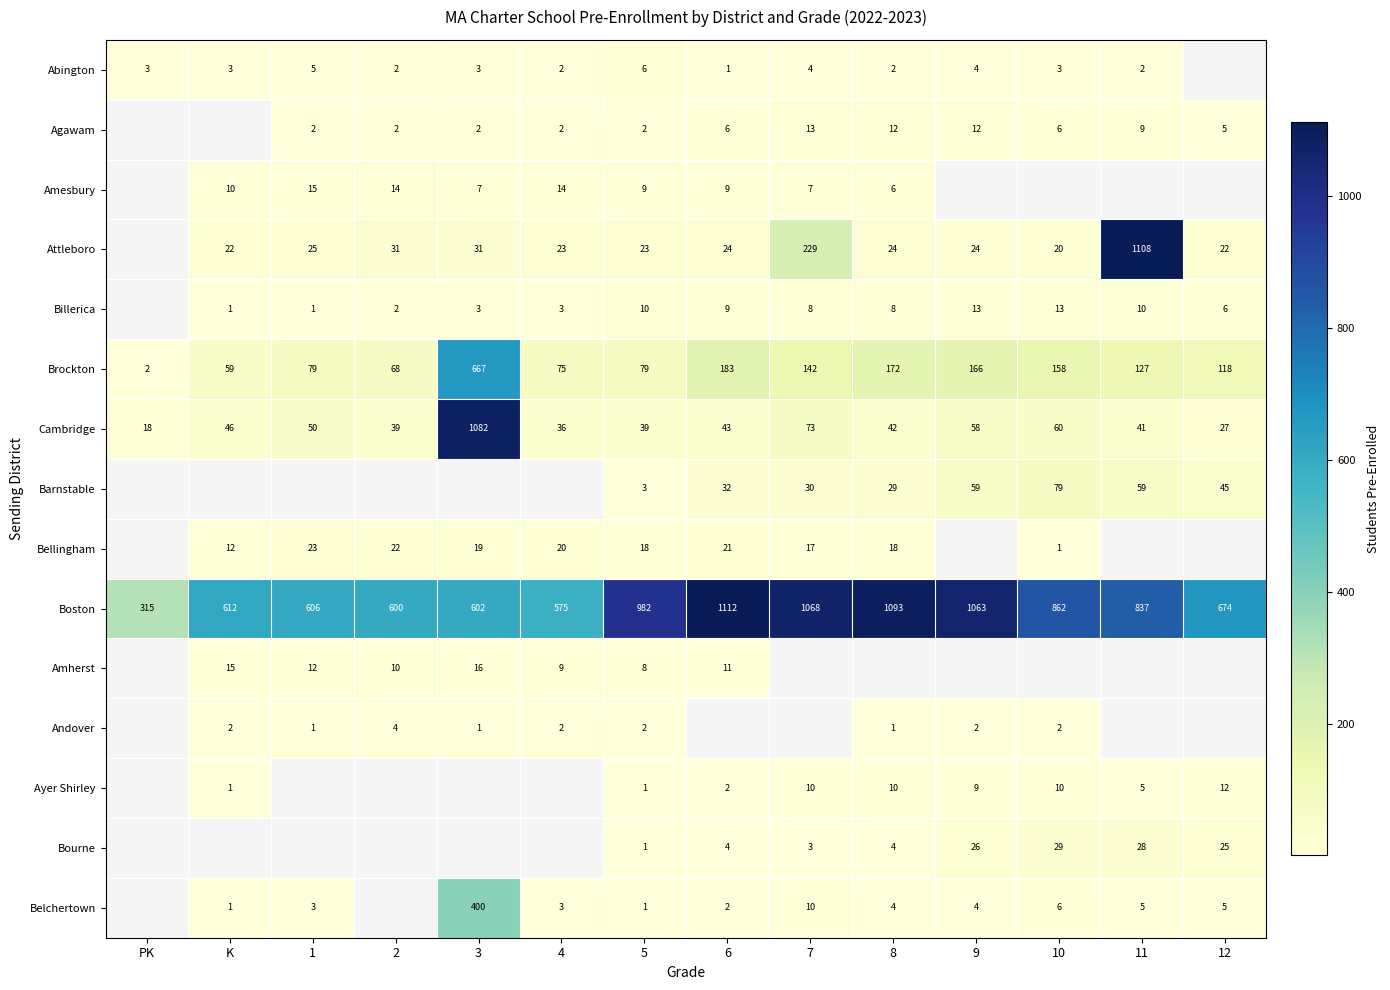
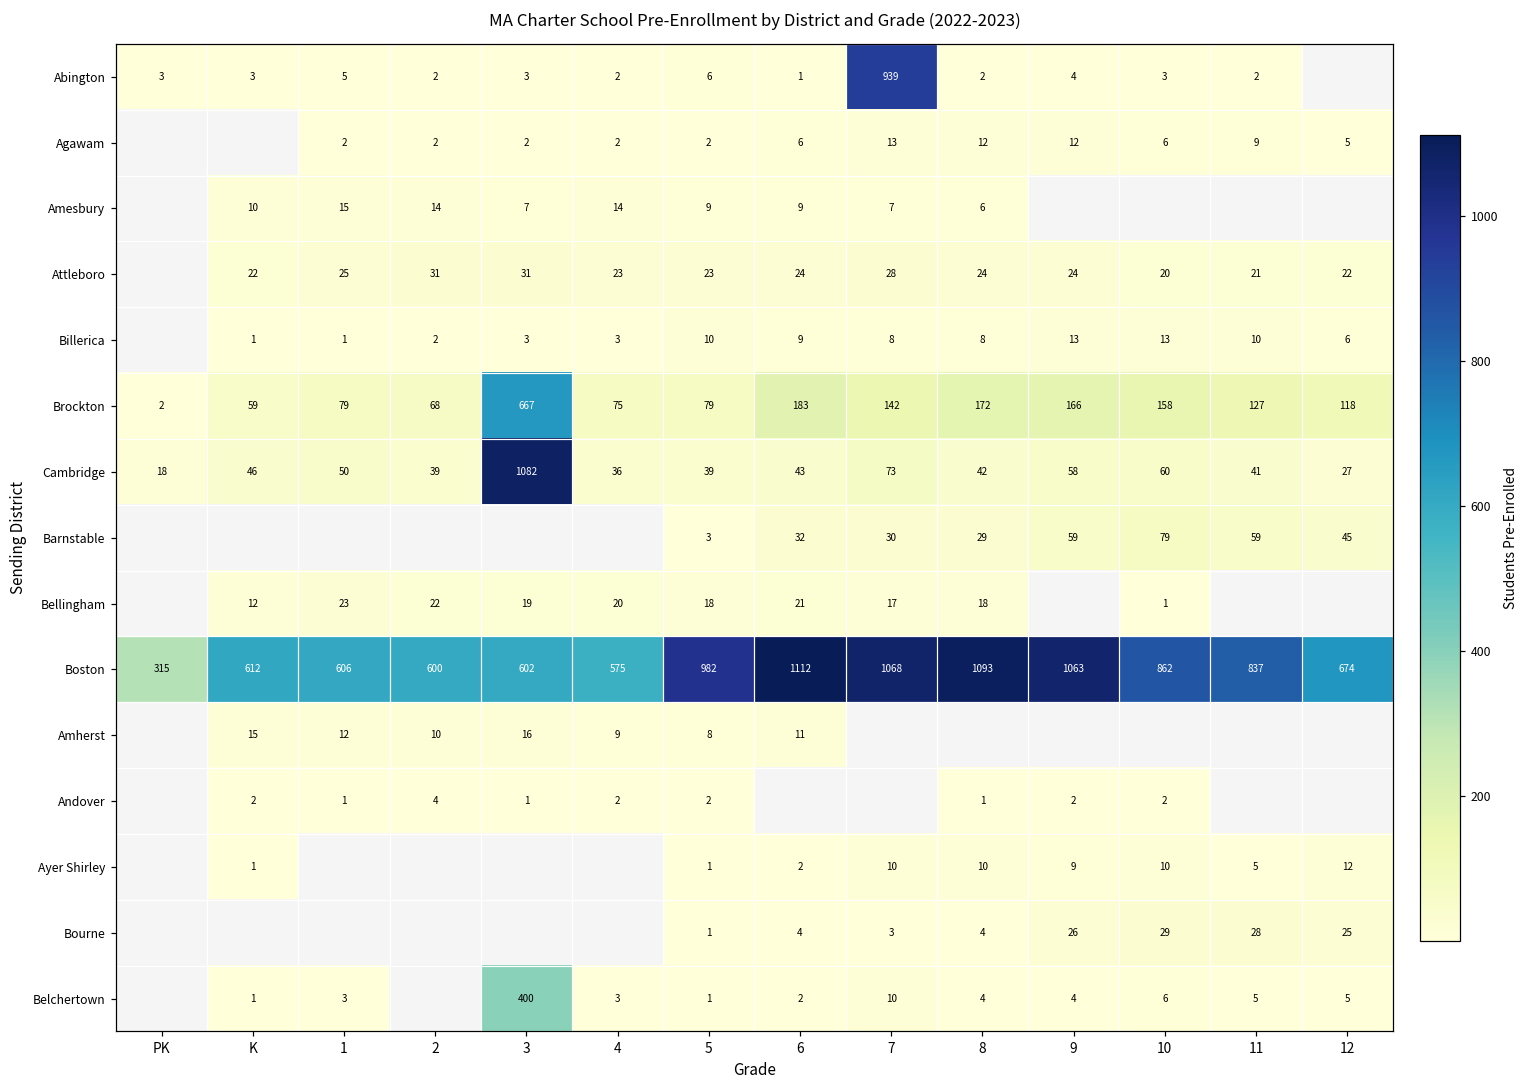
  {
    "Abington": {
      "PK": 3,
      "K": 3,
      "1": 5,
      "2": 2,
      "3": 3,
      "4": 2,
      "5": 6,
      "6": 1,
-     "7": 4,
+     "7": 939,
      "8": 2,
      "9": 4,
      "10": 3,
      "11": 2
    },
    "Agawam": {
      "1": 2,
      "2": 2,
      "3": 2,
      "4": 2,
      "5": 2,
      "6": 6,
      "7": 13,
      "8": 12,
      "9": 12,
      "10": 6,
      "11": 9,
      "12": 5
    },
    "Amesbury": {
      "K": 10,
      "1": 15,
      "2": 14,
      "3": 7,
      "4": 14,
      "5": 9,
      "6": 9,
      "7": 7,
      "8": 6
    },
    "Attleboro": {
      "K": 22,
      "1": 25,
      "2": 31,
      "3": 31,
      "4": 23,
      "5": 23,
      "6": 24,
-     "7": 229,
+     "7": 28,
      "8": 24,
      "9": 24,
      "10": 20,
-     "11": 1108,
+     "11": 21,
      "12": 22
    },
    "Billerica": {
      "K": 1,
      "1": 1,
      "2": 2,
      "3": 3,
      "4": 3,
      "5": 10,
      "6": 9,
      "7": 8,
      "8": 8,
      "9": 13,
      "10": 13,
      "11": 10,
      "12": 6
    },
    "Brockton": {
      "PK": 2,
      "K": 59,
      "1": 79,
      "2": 68,
      "3": 667,
      "4": 75,
      "5": 79,
      "6": 183,
      "7": 142,
      "8": 172,
      "9": 166,
      "10": 158,
      "11": 127,
      "12": 118
    },
    "Cambridge": {
      "PK": 18,
      "K": 46,
      "1": 50,
      "2": 39,
      "3": 1082,
      "4": 36,
      "5": 39,
      "6": 43,
      "7": 73,
      "8": 42,
      "9": 58,
      "10": 60,
      "11": 41,
      "12": 27
    },
    "Barnstable": {
      "5": 3,
      "6": 32,
      "7": 30,
      "8": 29,
      "9": 59,
      "10": 79,
      "11": 59,
      "12": 45
    },
    "Bellingham": {
      "K": 12,
      "1": 23,
      "2": 22,
      "3": 19,
      "4": 20,
      "5": 18,
      "6": 21,
      "7": 17,
      "8": 18,
      "10": 1
    },
    "Boston": {
      "PK": 315,
      "K": 612,
      "1": 606,
      "2": 600,
      "3": 602,
      "4": 575,
      "5": 982,
      "6": 1112,
      "7": 1068,
      "8": 1093,
      "9": 1063,
      "10": 862,
      "11": 837,
      "12": 674
    },
    "Amherst": {
      "K": 15,
      "1": 12,
      "2": 10,
      "3": 16,
      "4": 9,
      "5": 8,
      "6": 11
    },
    "Andover": {
      "K": 2,
      "1": 1,
      "2": 4,
      "3": 1,
      "4": 2,
      "5": 2,
      "8": 1,
      "9": 2,
      "10": 2
    },
    "Ayer Shirley": {
      "K": 1,
      "5": 1,
      "6": 2,
      "7": 10,
      "8": 10,
      "9": 9,
      "10": 10,
      "11": 5,
      "12": 12
    },
    "Bourne": {
      "5": 1,
      "6": 4,
      "7": 3,
      "8": 4,
      "9": 26,
      "10": 29,
      "11": 28,
      "12": 25
    },
    "Belchertown": {
      "K": 1,
      "1": 3,
      "3": 400,
      "4": 3,
      "5": 1,
      "6": 2,
      "7": 10,
      "8": 4,
      "9": 4,
      "10": 6,
      "11": 5,
      "12": 5
    }
  }
